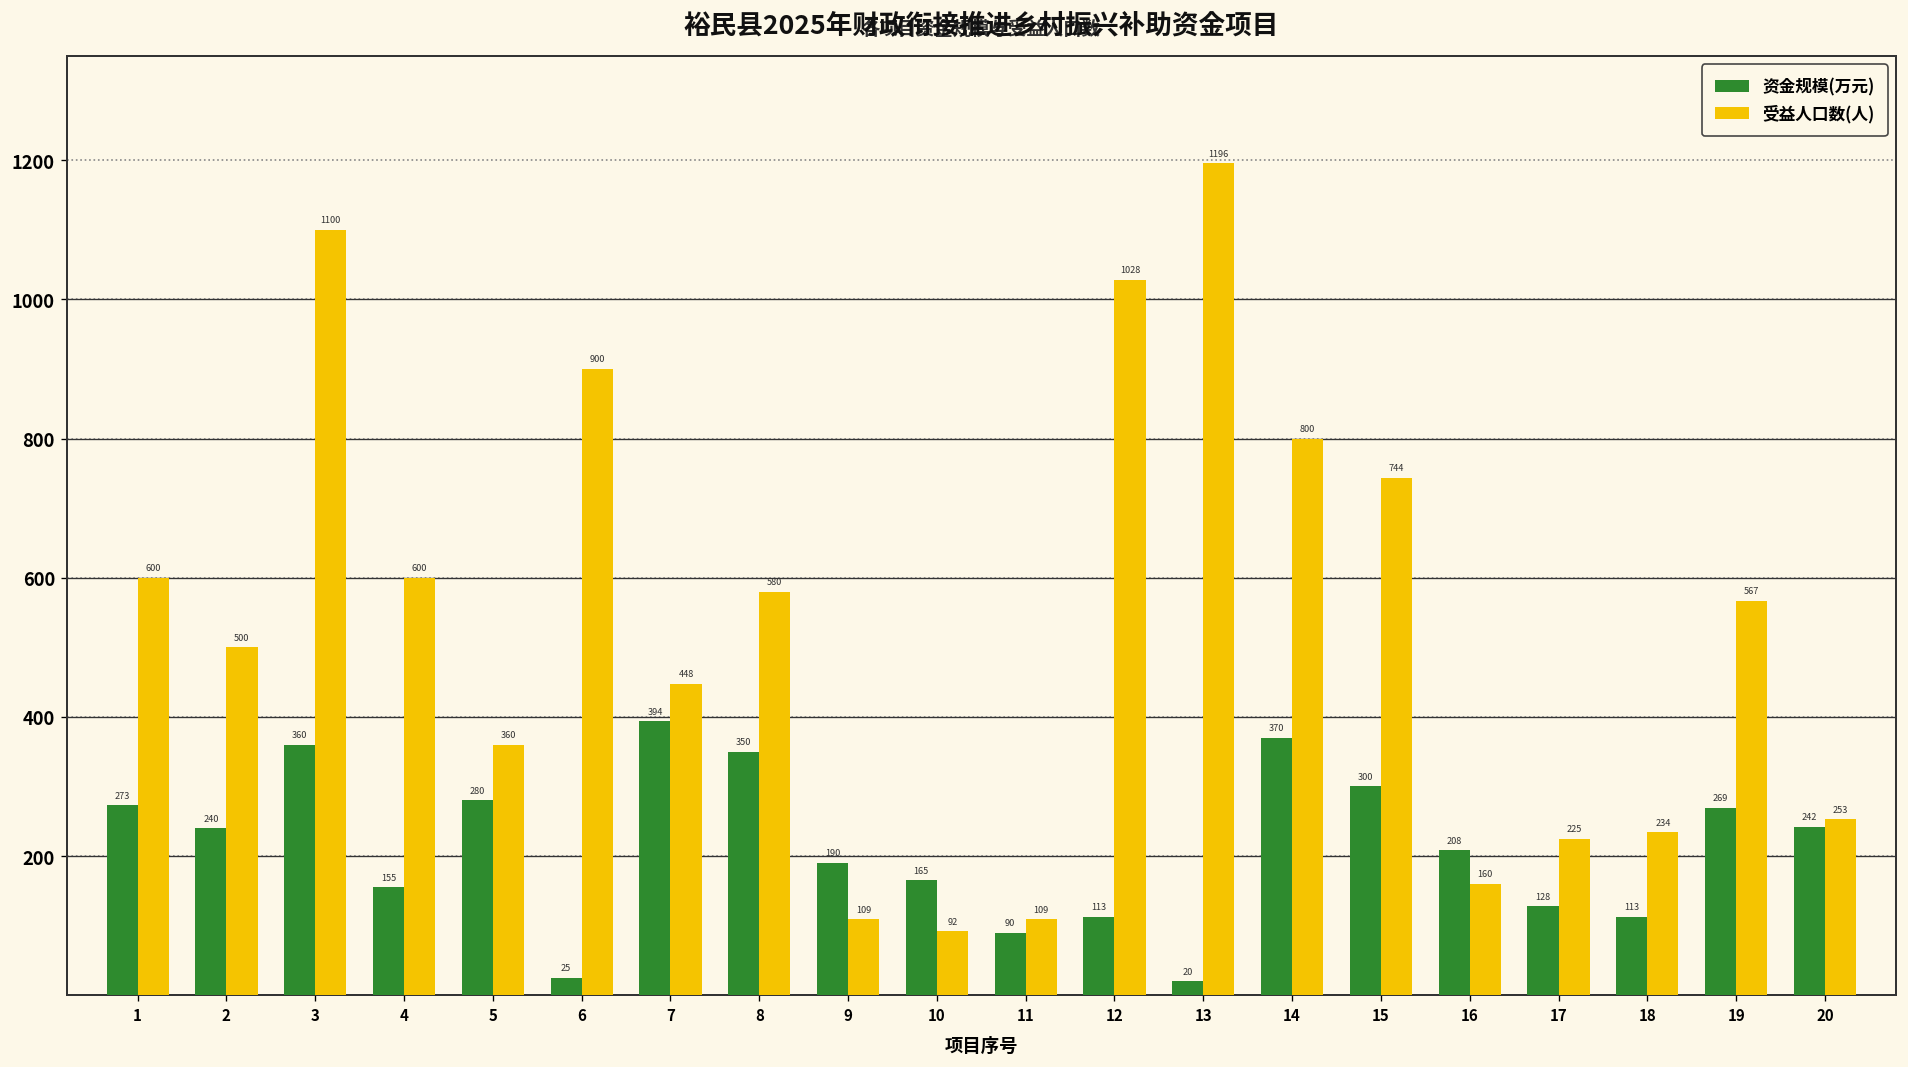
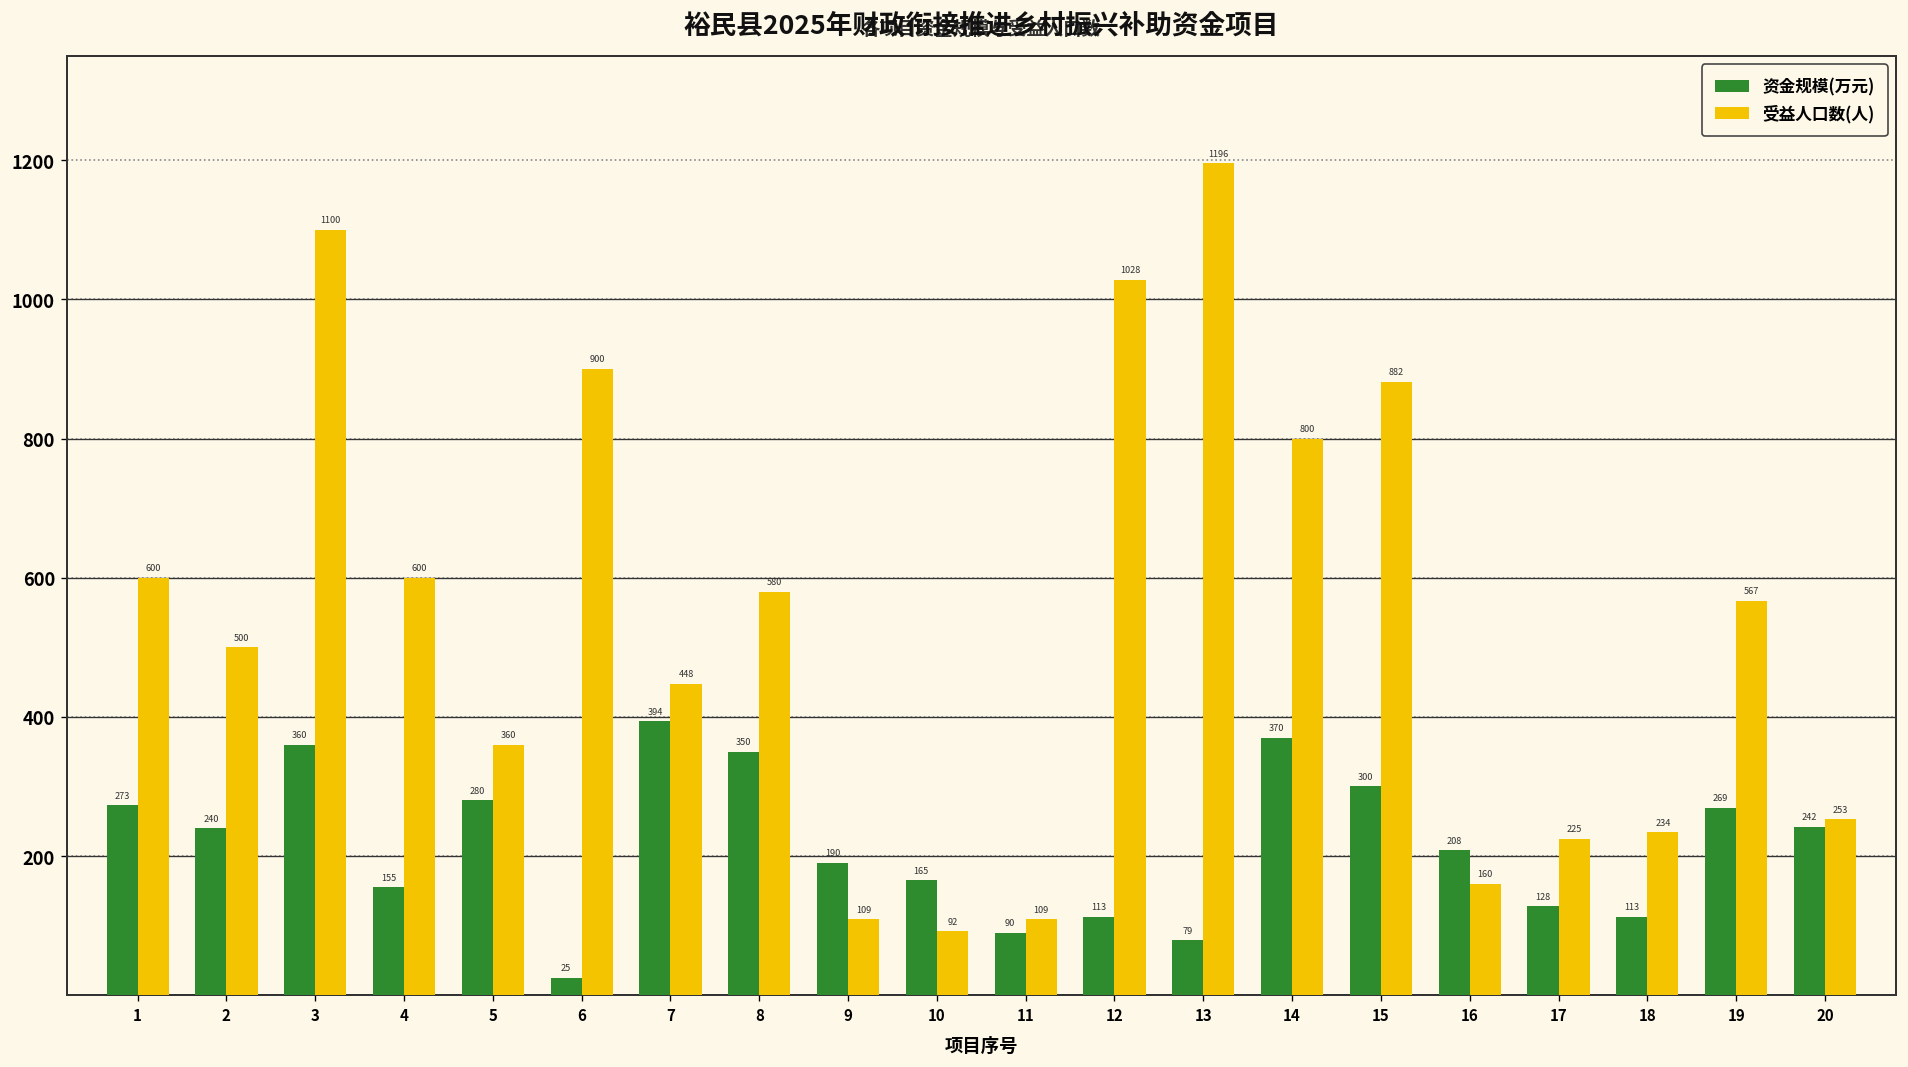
  {
    "资金规模(万元)": {
      "1": 273,
      "2": 240,
      "3": 360,
      "4": 155,
      "5": 280,
      "6": 25,
      "7": 394,
      "8": 350,
      "9": 190,
      "10": 165,
      "11": 90,
      "12": 113,
-     "13": 20,
+     "13": 79,
      "14": 370,
      "15": 300,
      "16": 208,
      "17": 128,
      "18": 113,
      "19": 269,
      "20": 242
    },
    "受益人口数(人)": {
      "1": 600,
      "2": 500,
      "3": 1100,
      "4": 600,
      "5": 360,
      "6": 900,
      "7": 448,
      "8": 580,
      "9": 109,
      "10": 92,
      "11": 109,
      "12": 1028,
      "13": 1196,
      "14": 800,
-     "15": 744,
+     "15": 882,
      "16": 160,
      "17": 225,
      "18": 234,
      "19": 567,
      "20": 253
    }
  }
